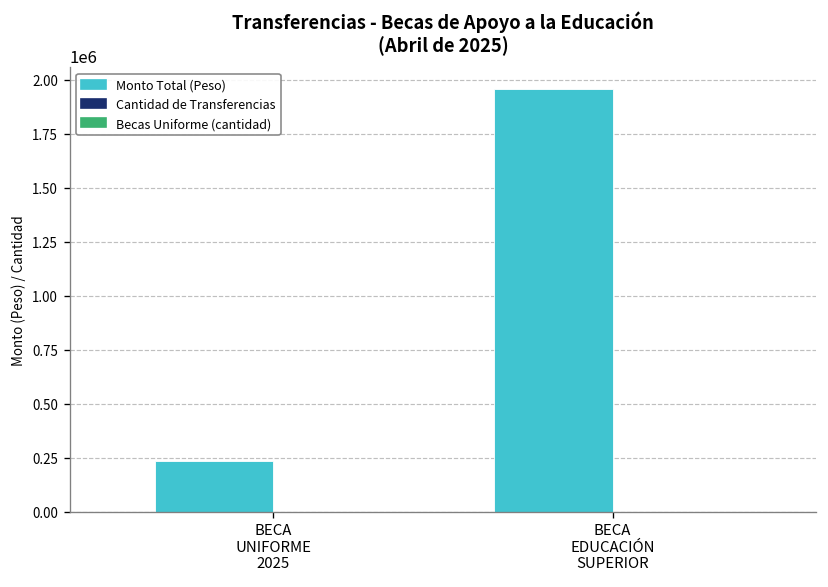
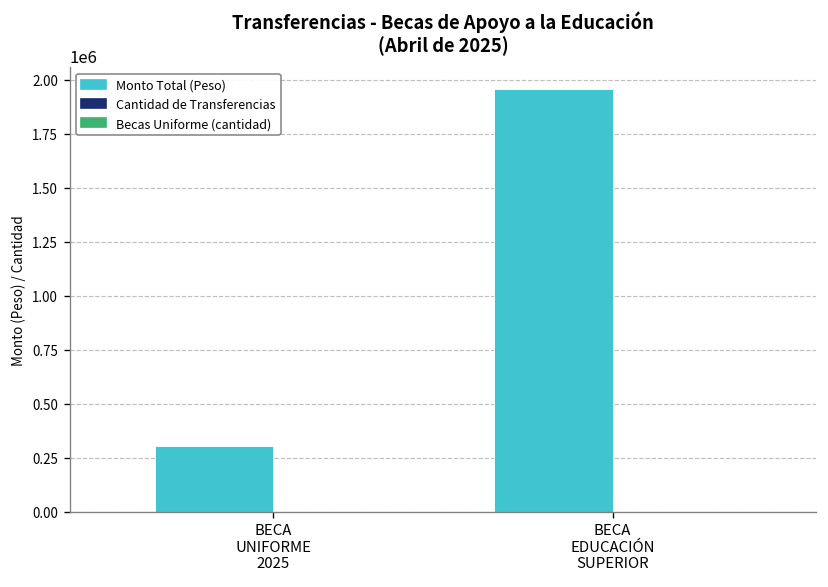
  {
    "Monto Total (Peso)": {
-     "BECA UNIFORME 2025": 230000,
+     "BECA UNIFORME 2025": 300000,
      "BECA EDUCACIÓN SUPERIOR": 1960000
    }
  }
